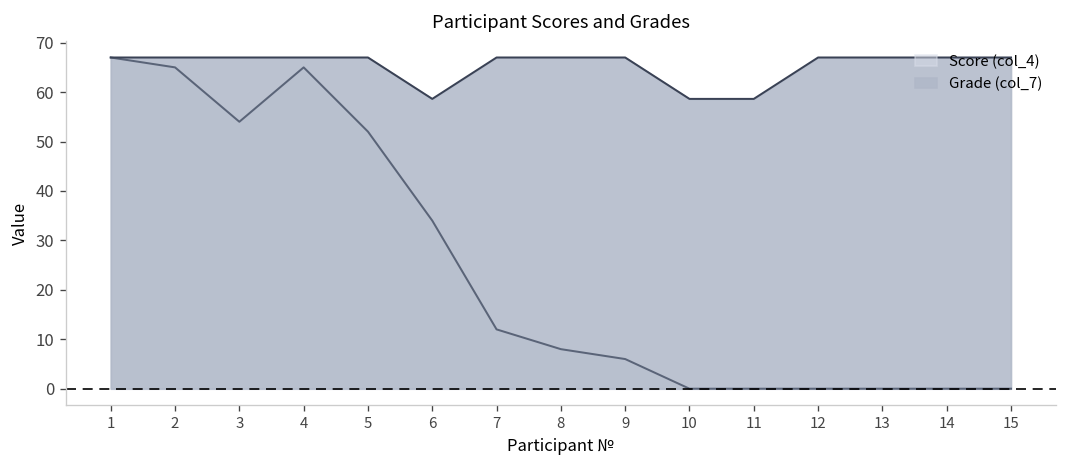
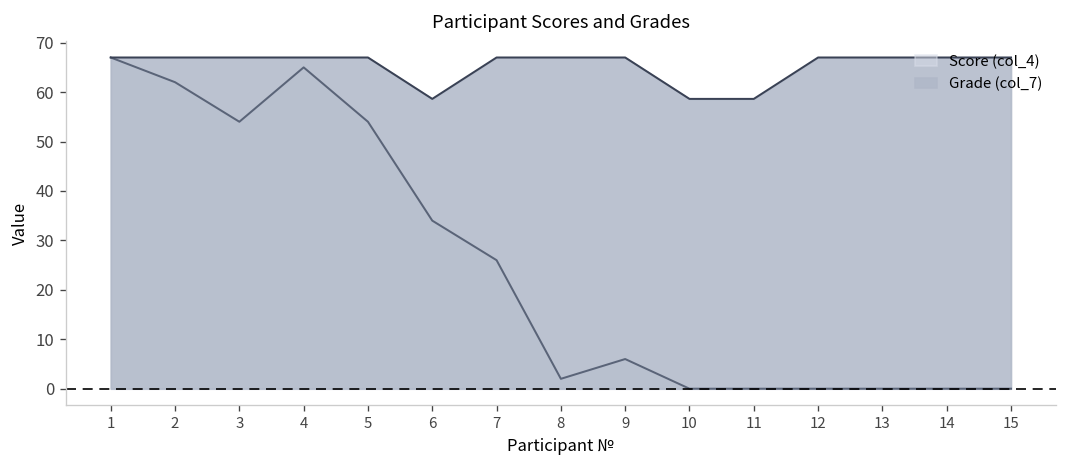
  {
    "Score (col_4)": {
-     "2": 65,
+     "2": 62,
      "3": 54,
      "4": 65,
-     "5": 52,
+     "5": 54,
      "6": 34,
-     "7": 12,
-     "8": 8,
+     "7": 26,
+     "8": 2,
      "9": 6,
      "10": 0,
      "11": 0,
      "12": 0,
      "13": 0,
      "14": 0,
      "15": 0
    },
    "Grade (col_7)": {
      "2": 67,
      "3": 67,
      "4": 67,
      "5": 67,
      "6": 59,
      "7": 67,
      "8": 67,
      "9": 67,
      "10": 59,
      "11": 59,
      "12": 67,
      "13": 67,
      "14": 67,
      "15": 67
    }
  }
